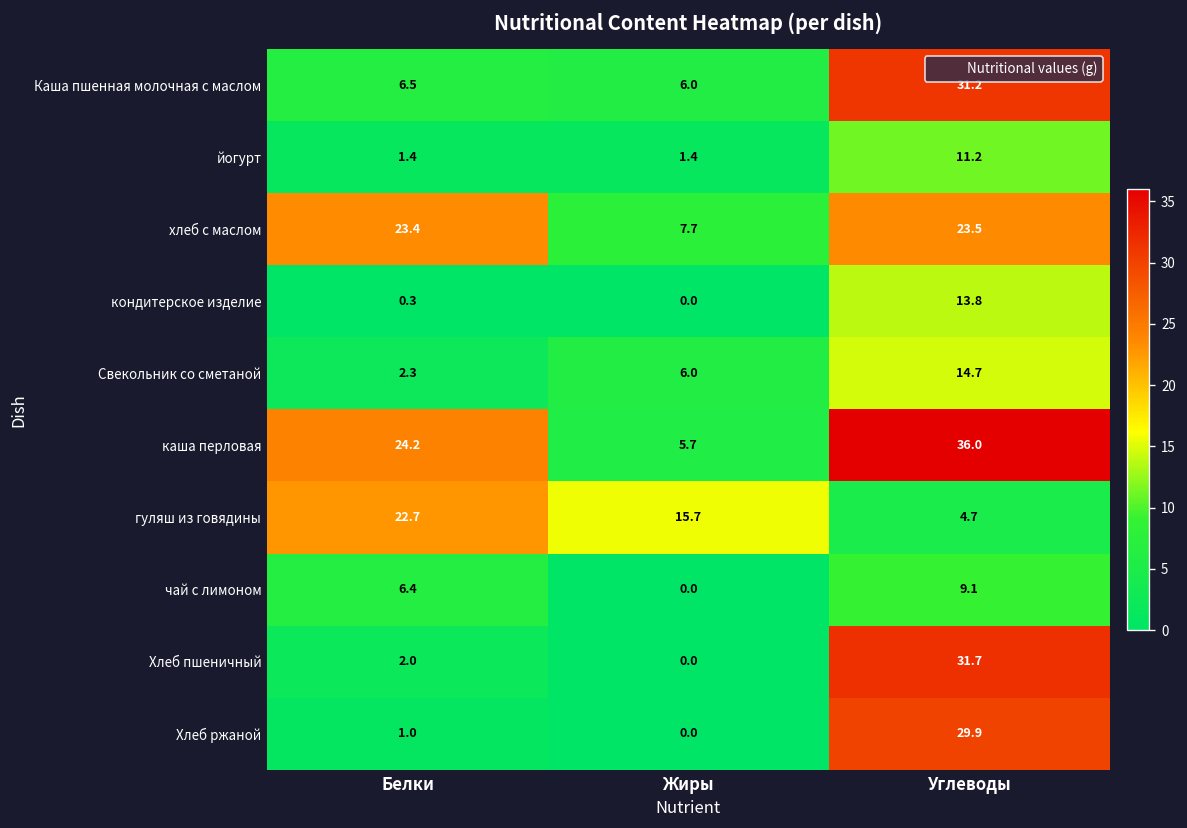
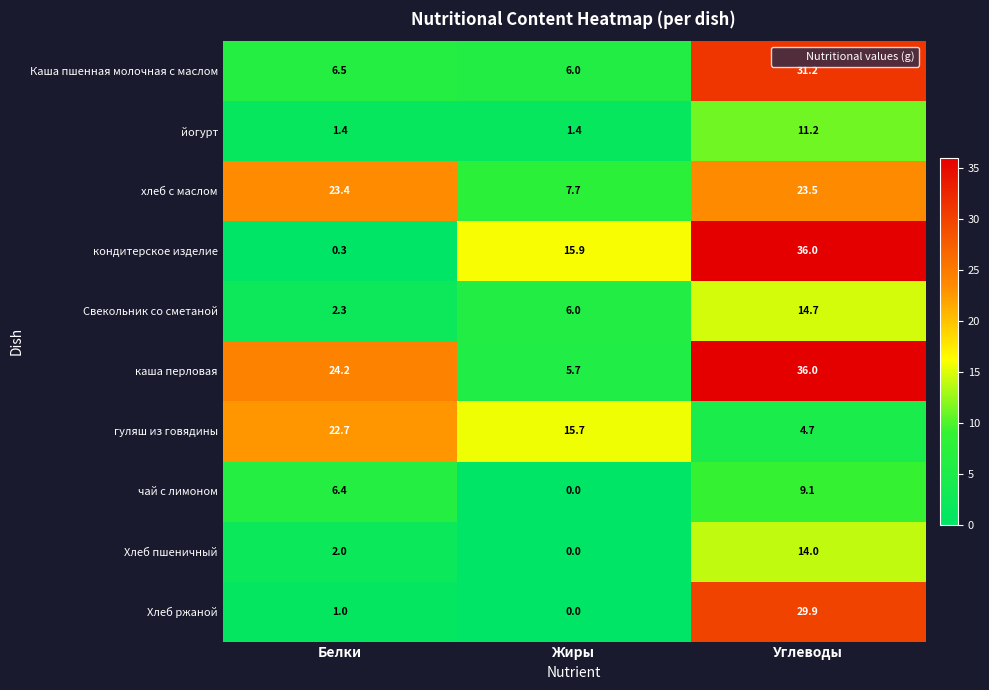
  {
    "Каша пшенная молочная с маслом": {
      "Белки": 6.5,
      "Жиры": 6.0
    },
    "йогурт": {
      "Белки": 1.4,
      "Жиры": 1.4,
      "Углеводы": 11.2
    },
    "хлеб с маслом": {
      "Белки": 23.4,
      "Жиры": 7.7,
      "Углеводы": 23.5
    },
    "кондитерское изделие": {
      "Белки": 0.3,
-     "Жиры": 0.0,
-     "Углеводы": 13.8
+     "Жиры": 15.9,
+     "Углеводы": 36.0
    },
    "Свекольник со сметаной": {
      "Белки": 2.3,
      "Жиры": 6.0,
      "Углеводы": 14.7
    },
    "каша перловая": {
      "Белки": 24.2,
      "Жиры": 5.7,
      "Углеводы": 36.0
    },
    "гуляш из говядины": {
      "Белки": 22.7,
      "Жиры": 15.7,
      "Углеводы": 4.7
    },
    "чай с лимоном": {
      "Белки": 6.4,
      "Жиры": 0.0,
      "Углеводы": 9.1
    },
    "Хлеб пшеничный": {
      "Белки": 2.0,
      "Жиры": 0.0,
-     "Углеводы": 31.7
+     "Углеводы": 14.0
    },
    "Хлеб ржаной": {
      "Белки": 1.0,
      "Жиры": 0.0,
      "Углеводы": 29.9
    }
  }
